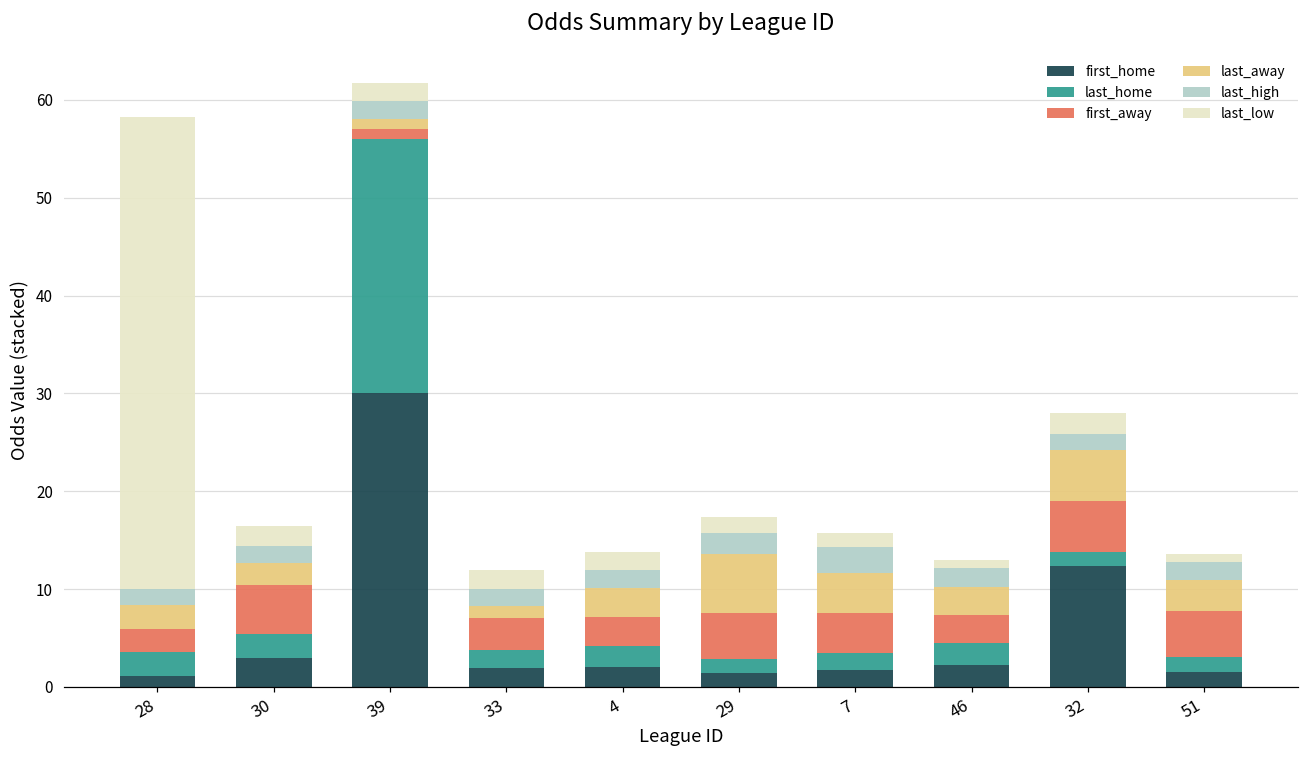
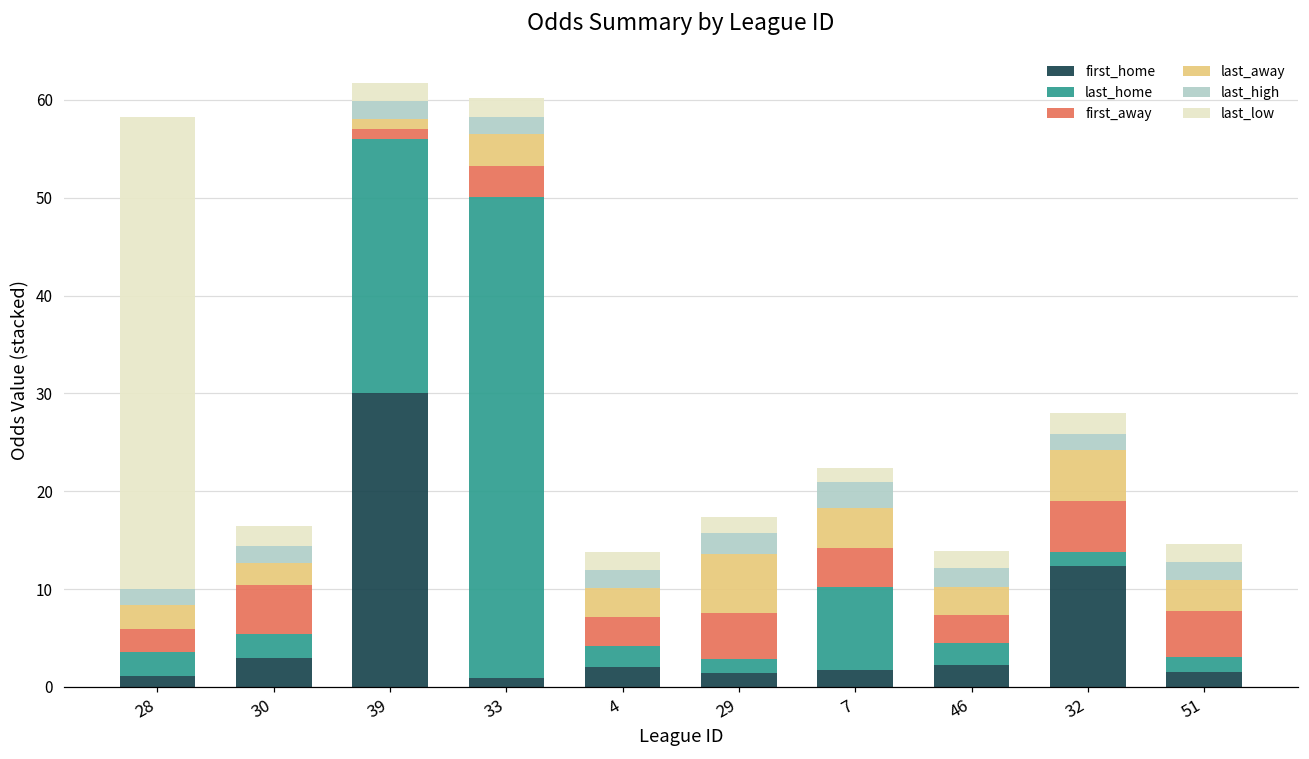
  {
    "first_home": {
      "28": 1,
      "30": 3,
      "39": 30,
-     "33": 2,
+     "33": 1,
      "4": 2,
      "29": 1,
      "7": 2,
      "46": 2,
      "32": 12,
      "51": 2
    },
    "last_home": {
      "28": 2,
      "30": 2,
      "39": 26,
-     "33": 2,
+     "33": 49,
      "4": 2,
      "29": 1,
-     "7": 2,
+     "7": 8,
      "46": 2,
      "32": 1,
      "51": 2
    },
    "first_away": {
      "28": 2,
      "30": 5,
      "39": 1,
      "33": 3,
      "4": 3,
      "29": 5,
      "7": 4,
      "46": 3,
      "32": 5,
      "51": 5
    },
    "last_away": {
      "28": 2,
      "30": 2,
      "39": 1,
-     "33": 1,
+     "33": 3,
      "4": 3,
      "29": 6,
      "7": 4,
      "46": 3,
      "32": 5,
      "51": 3
    },
    "last_high": {
      "28": 2,
      "30": 2,
      "39": 2,
      "33": 2,
      "4": 2,
      "29": 2,
      "7": 3,
      "46": 2,
      "32": 2,
      "51": 2
    },
    "last_low": {
      "28": 48,
      "30": 2,
      "39": 2,
      "33": 2,
      "4": 2,
      "29": 2,
      "7": 1,
-     "46": 1,
+     "46": 2,
      "32": 2,
-     "51": 1
+     "51": 2
    }
  }
